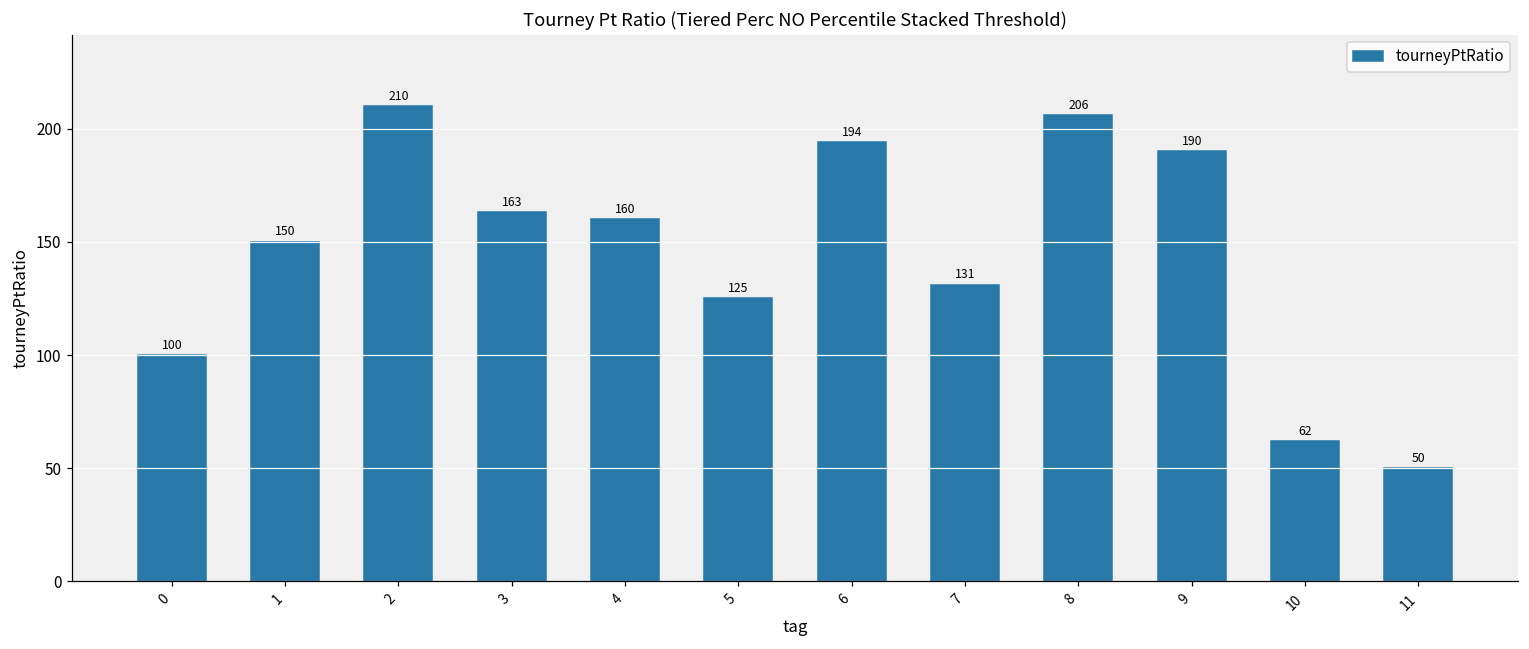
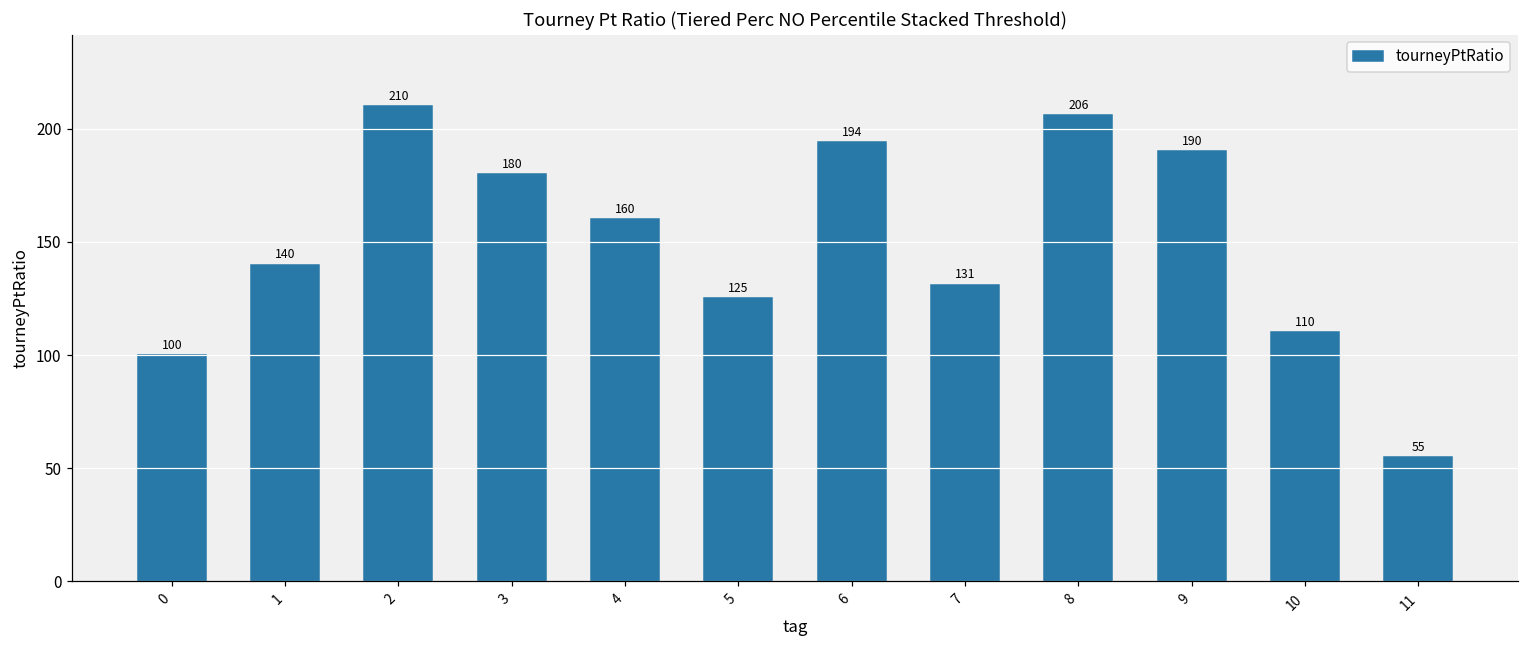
  {
    "0": 100,
-   "1": 150,
+   "1": 140,
    "2": 210,
-   "3": 163,
+   "3": 180,
    "4": 160,
    "5": 125,
    "6": 194,
    "7": 131,
    "8": 206,
    "9": 190,
-   "10": 62,
-   "11": 50
+   "10": 110,
+   "11": 55
  }
